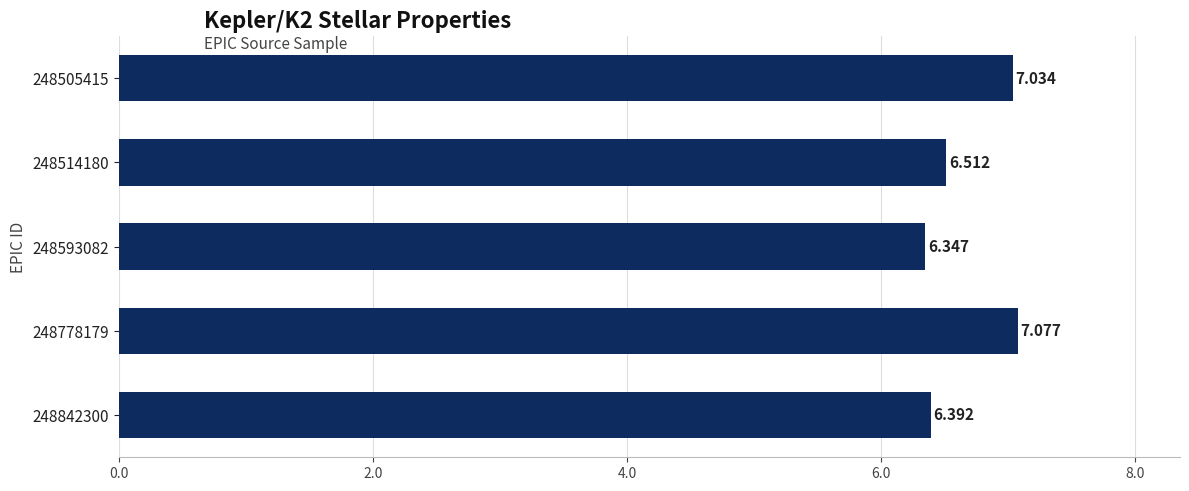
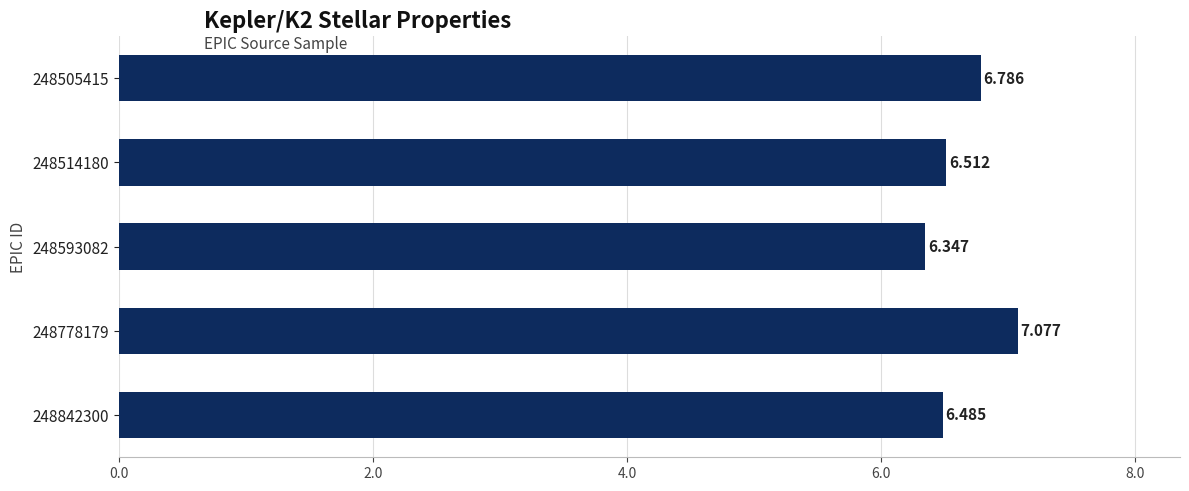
  {
-   "248505415": 7.034,
+   "248505415": 6.786,
    "248514180": 6.512,
    "248593082": 6.347,
    "248778179": 7.077,
-   "248842300": 6.392
+   "248842300": 6.485
  }
